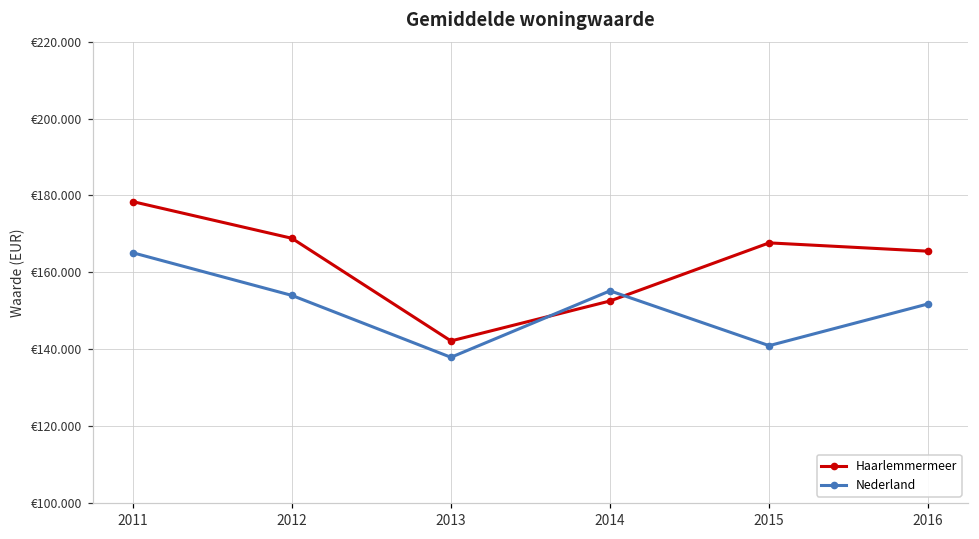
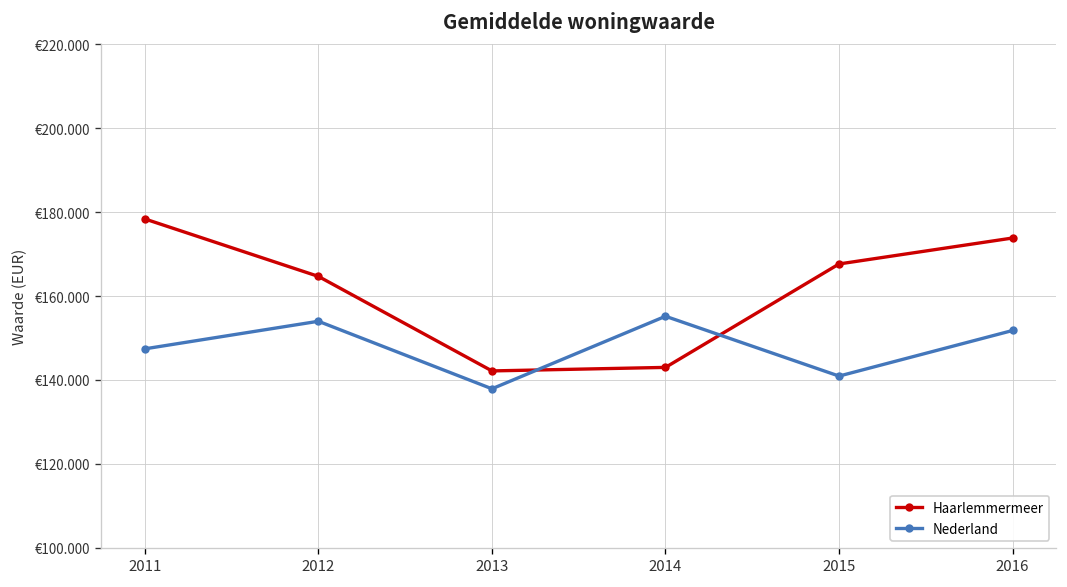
  {
    "Haarlemmermeer": {
      "2011": "€178",
-     "2012": "€169",
+     "2012": "€165",
      "2013": "€142",
-     "2014": "€153",
+     "2014": "€143",
      "2015": "€168",
-     "2016": "€166"
+     "2016": "€174"
    },
    "Nederland": {
-     "2011": "€165",
+     "2011": "€147",
      "2012": "€154",
      "2013": "€138",
      "2014": "€155",
      "2015": "€141",
      "2016": "€152"
    }
  }
